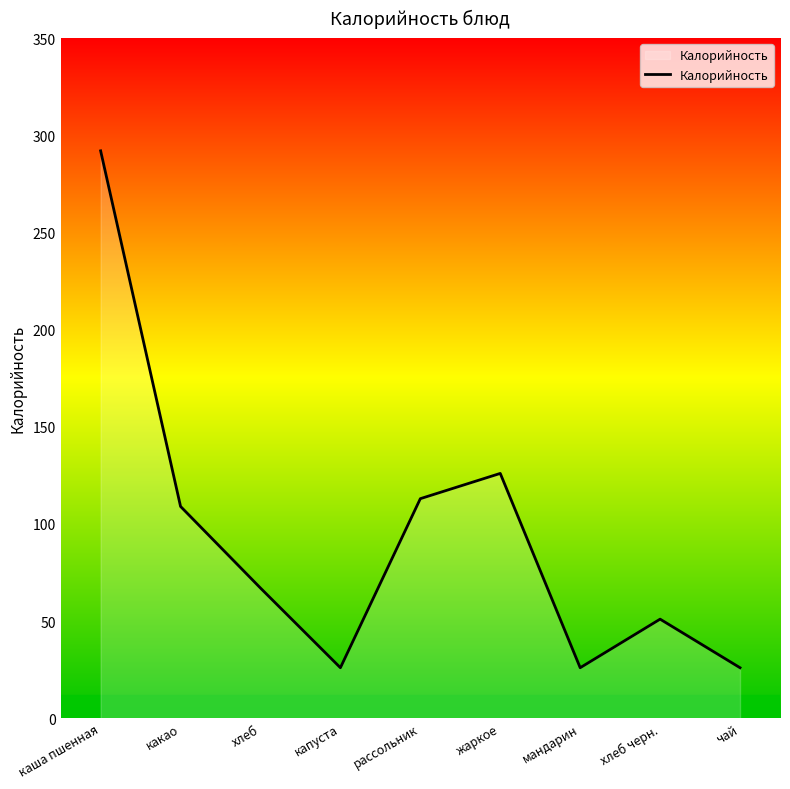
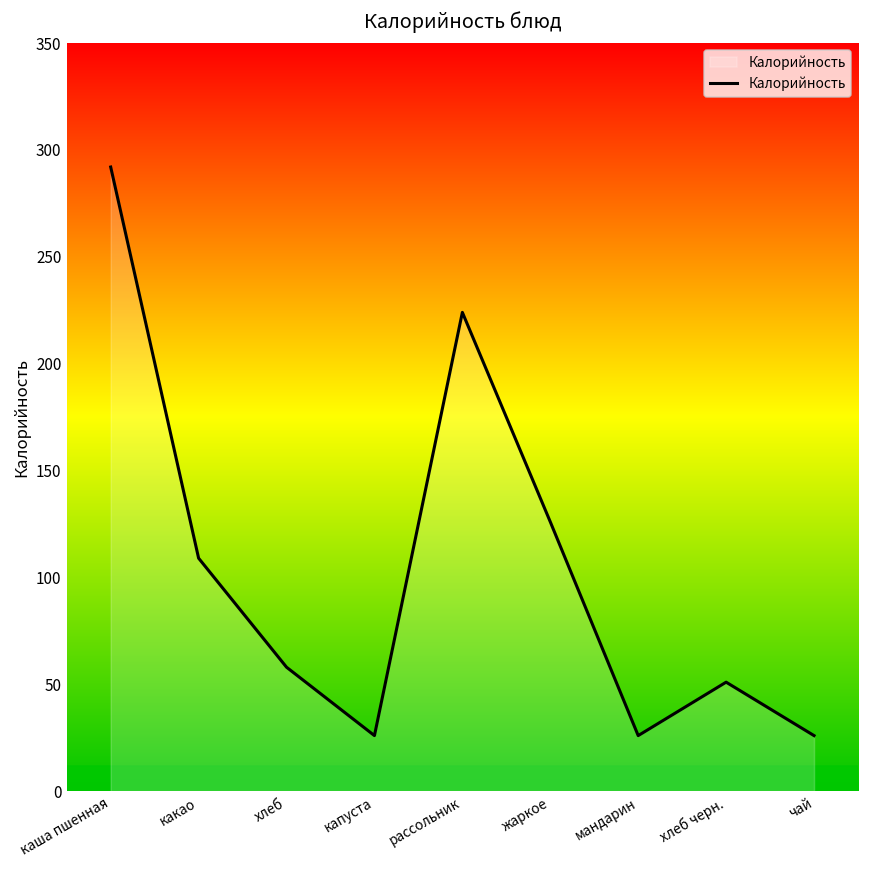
  {
    "каша пшенная": 292,
    "какао": 109,
-   "хлеб": 67,
+   "хлеб": 58,
    "капуста": 26,
-   "рассольник": 113,
+   "рассольник": 224,
    "жаркое": 126,
    "мандарин": 26,
    "хлеб черн.": 51,
    "чай": 26
  }
